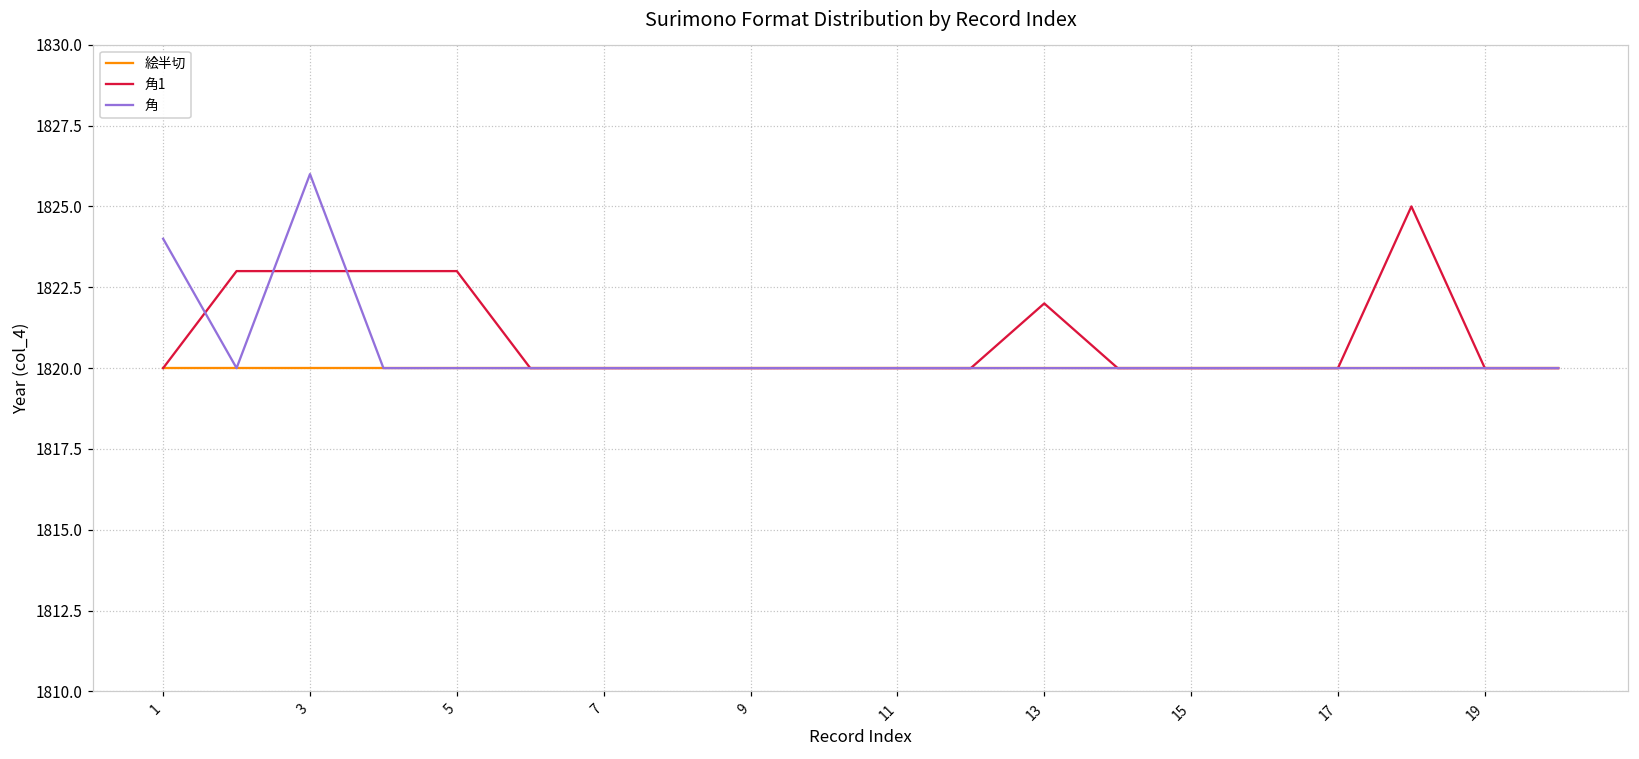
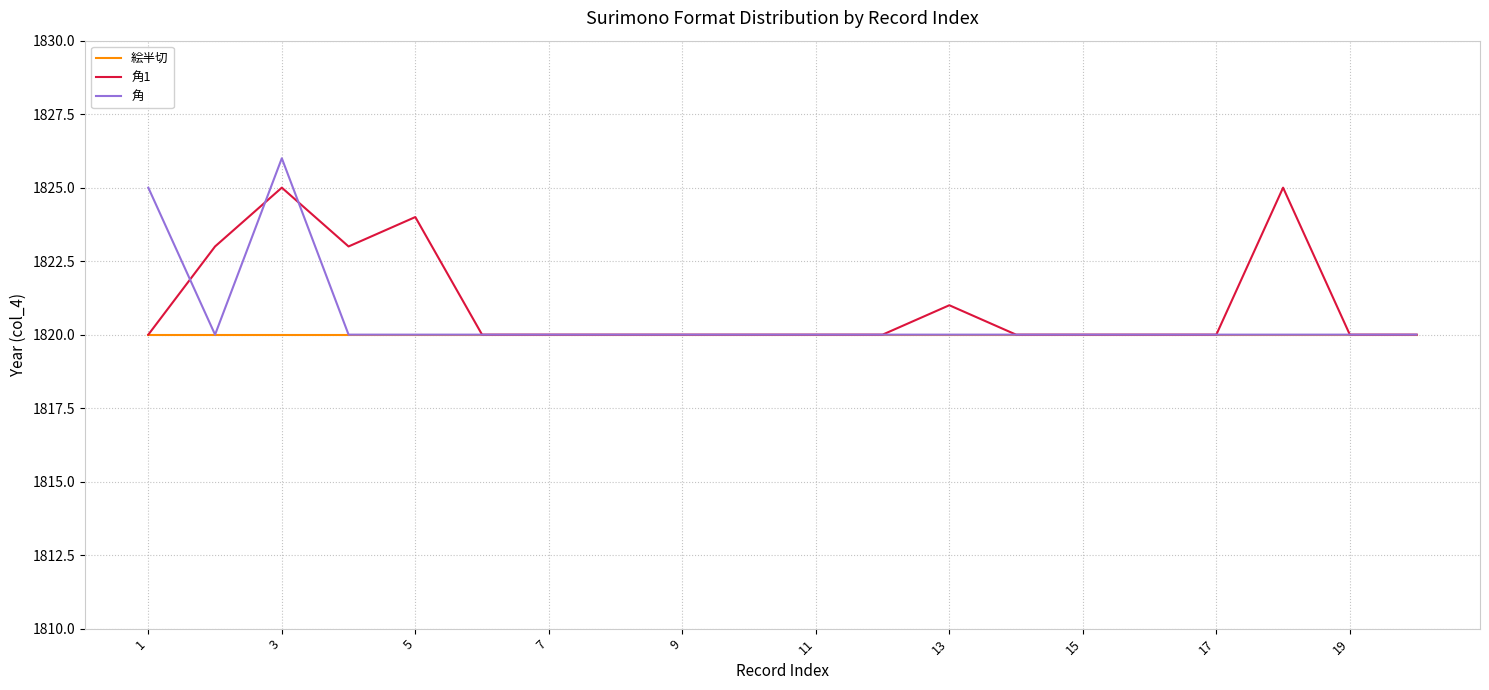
  {
    "絵半切": {
      "3": 1820
    },
    "角1": {
-     "3": 1823,
-     "5": 1823,
-     "13": 1822
+     "3": 1825,
+     "5": 1824,
+     "13": 1821
    },
    "角": {
-     "1": 1824,
+     "1": 1825,
      "3": 1826
    }
  }
